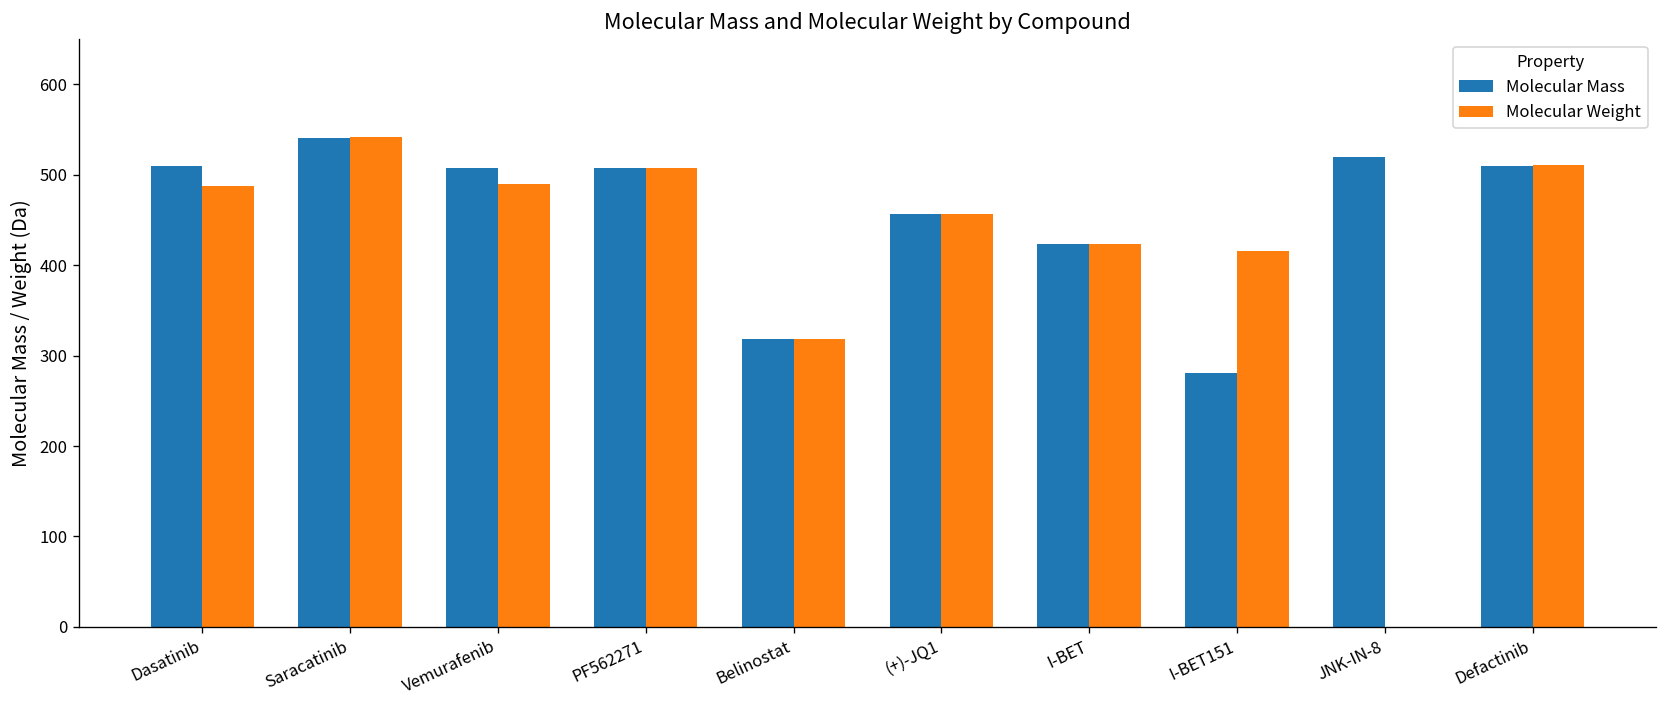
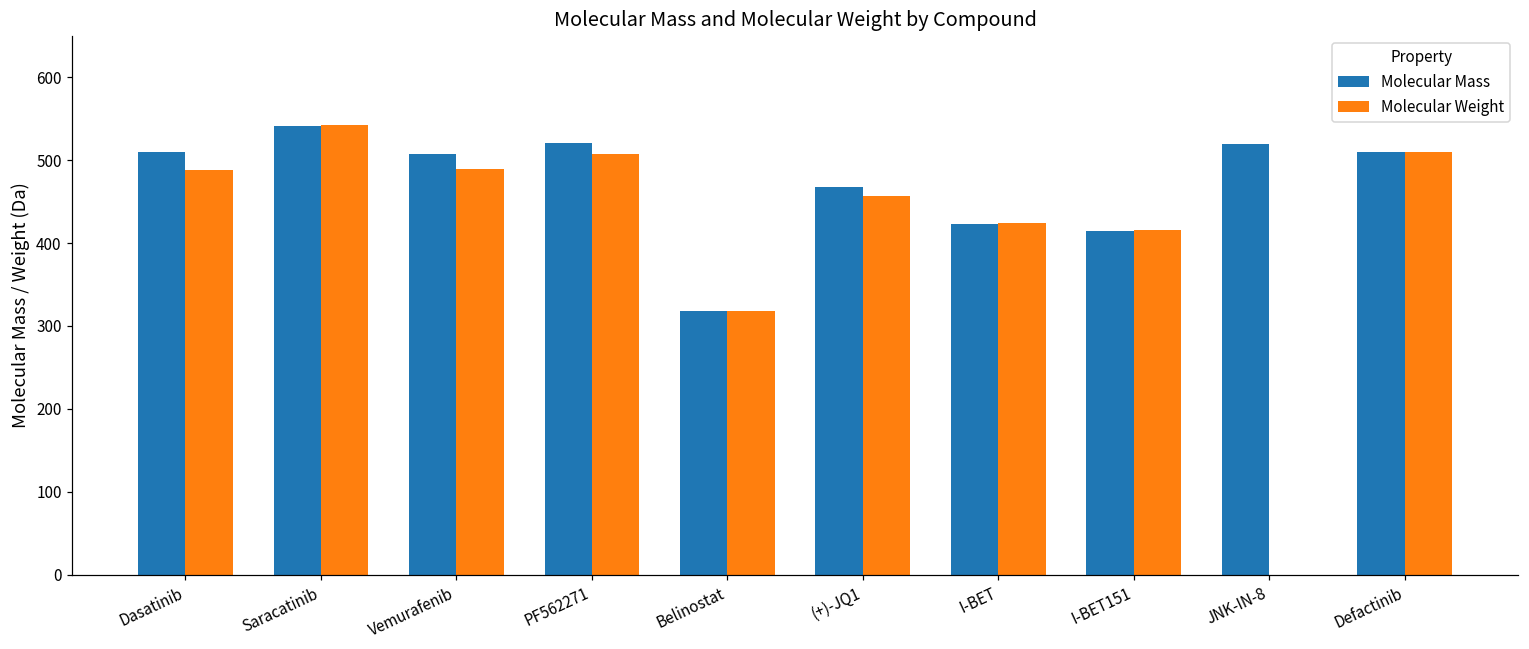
  {
    "Molecular Mass": {
      "Dasatinib": 510,
      "Saracatinib": 540,
      "Vemurafenib": 510,
-     "PF562271": 510,
+     "PF562271": 520,
      "Belinostat": 320,
-     "(+)-JQ1": 460,
+     "(+)-JQ1": 470,
      "I-BET": 420,
-     "I-BET151": 280,
+     "I-BET151": 420,
      "JNK-IN-8": 520,
      "Defactinib": 510
    }
  }
